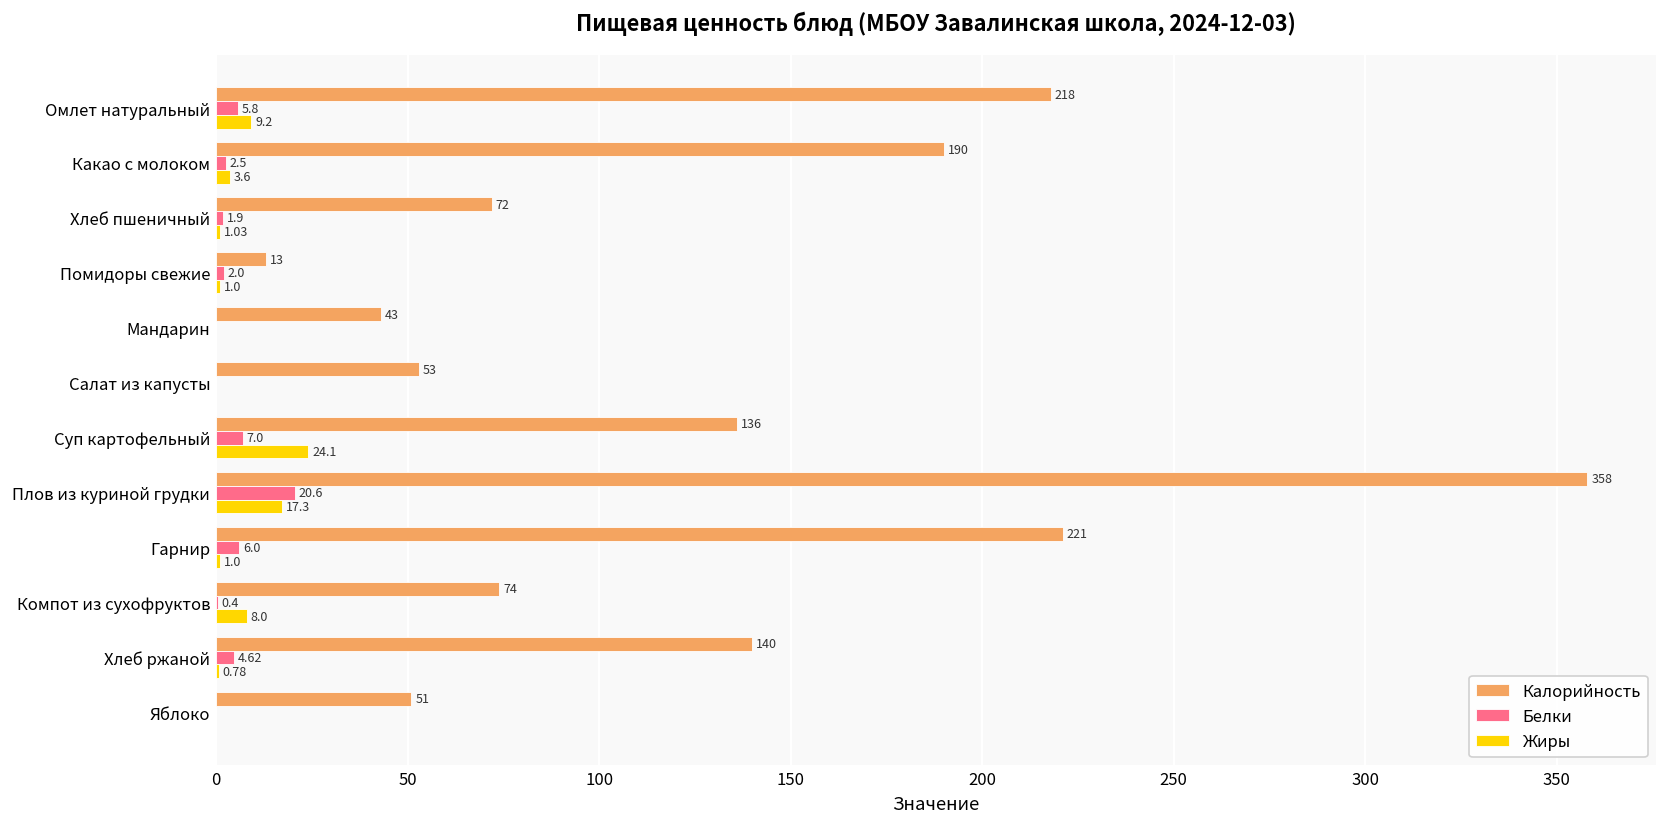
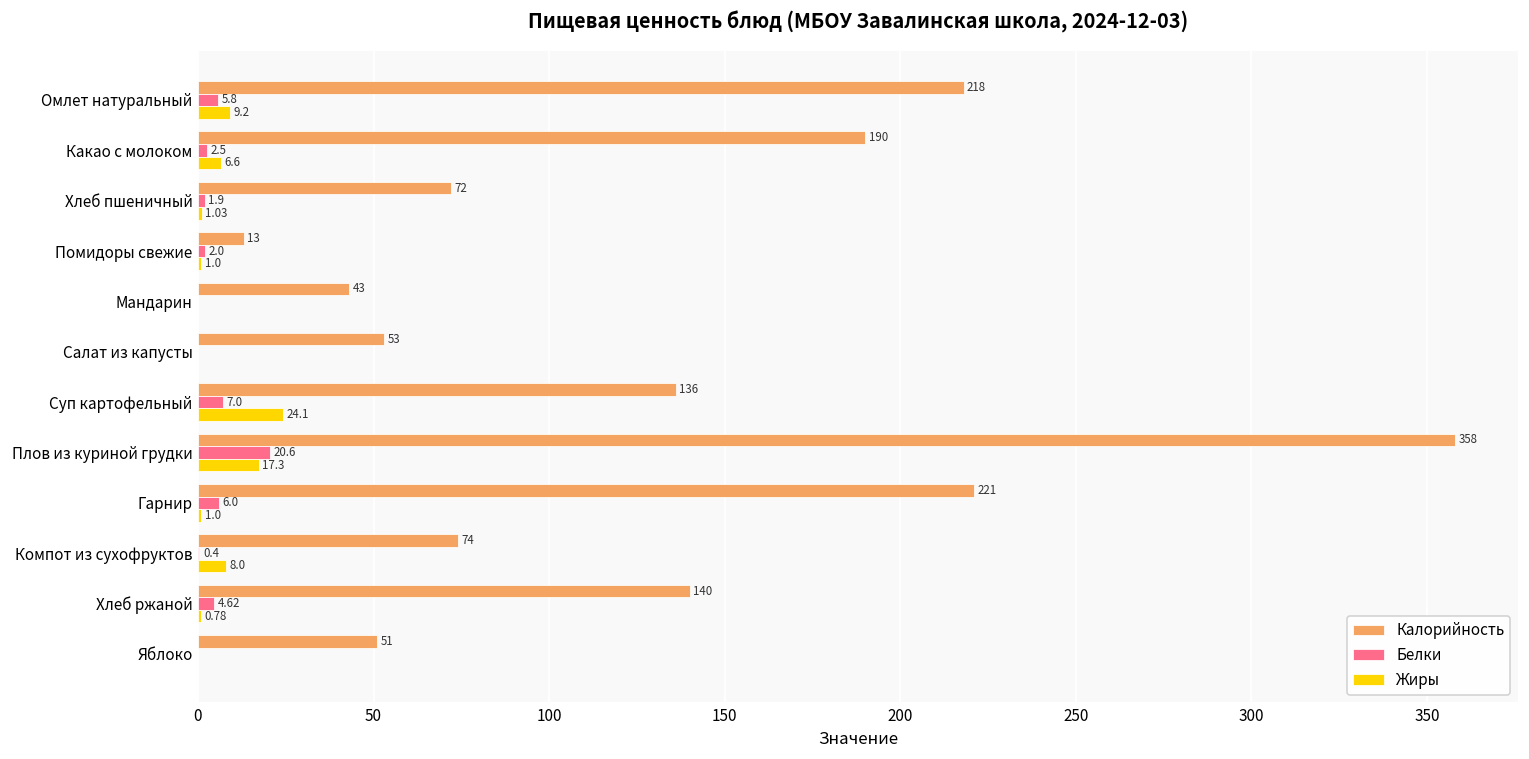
  {
    "Калорийность": {
      "Омлет натуральный": 218,
      "Какао с молоком": 190,
      "Хлеб пшеничный": 72,
      "Помидоры свежие": 13,
      "Мандарин": 43,
      "Салат из капусты": 53,
      "Суп картофельный": 136,
      "Плов из куриной грудки": 358,
      "Гарнир": 221,
      "Компот из сухофруктов": 74,
      "Хлеб ржаной": 140,
      "Яблоко": 51
    },
    "Белки": {
      "Омлет натуральный": 5.8,
      "Какао с молоком": 2.5,
      "Хлеб пшеничный": 1.9,
      "Помидоры свежие": 2.0,
      "Суп картофельный": 7.0,
      "Плов из куриной грудки": 20.6,
      "Гарнир": 6.0,
      "Компот из сухофруктов": 0.4,
      "Хлеб ржаной": 4.62
    },
    "Жиры": {
      "Омлет натуральный": 9.2,
-     "Какао с молоком": 3.6,
+     "Какао с молоком": 6.6,
      "Хлеб пшеничный": 1.03,
      "Помидоры свежие": 1.0,
      "Суп картофельный": 24.1,
      "Плов из куриной грудки": 17.3,
      "Гарнир": 1.0,
      "Компот из сухофруктов": 8.0,
      "Хлеб ржаной": 0.78
    }
  }
